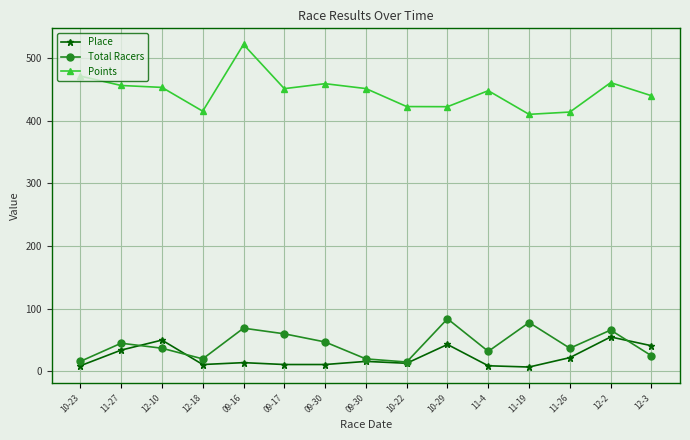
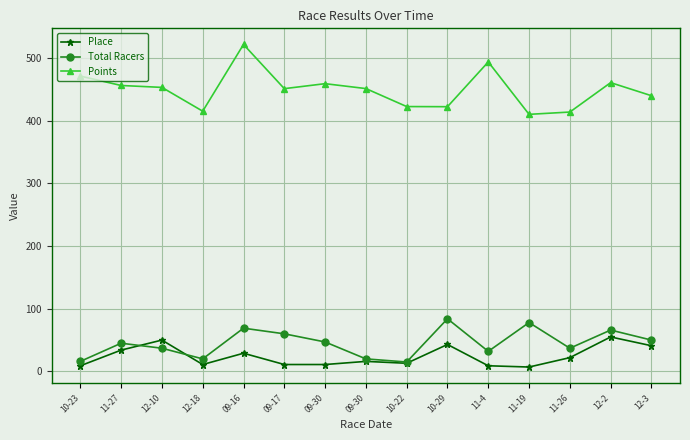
  {
    "Place": {
      "10-23": 10,
      "11-27": 30,
      "12-10": 50,
      "12-18": 10,
-     "09-16": 10,
+     "09-16": 30,
      "09-17": 10,
      "10-29": 40,
      "11-4": 10,
      "11-19": 10,
      "11-26": 20,
      "12-2": 60,
      "12-3": 40
    },
    "Total Racers": {
      "10-23": 20,
      "11-27": 50,
      "12-10": 40,
      "12-18": 20,
      "09-16": 70,
      "09-17": 60,
      "10-29": 80,
      "11-4": 30,
      "11-19": 80,
      "11-26": 40,
      "12-2": 70,
-     "12-3": 30
+     "12-3": 50
    },
    "Points": {
      "11-27": 460,
      "12-10": 450,
      "12-18": 420,
      "09-16": 520,
      "09-17": 450,
      "10-22": 420,
      "10-29": 420,
-     "11-4": 450,
+     "11-4": 490,
      "11-19": 410,
      "11-26": 410,
      "12-2": 460,
      "12-3": 440
    }
  }
